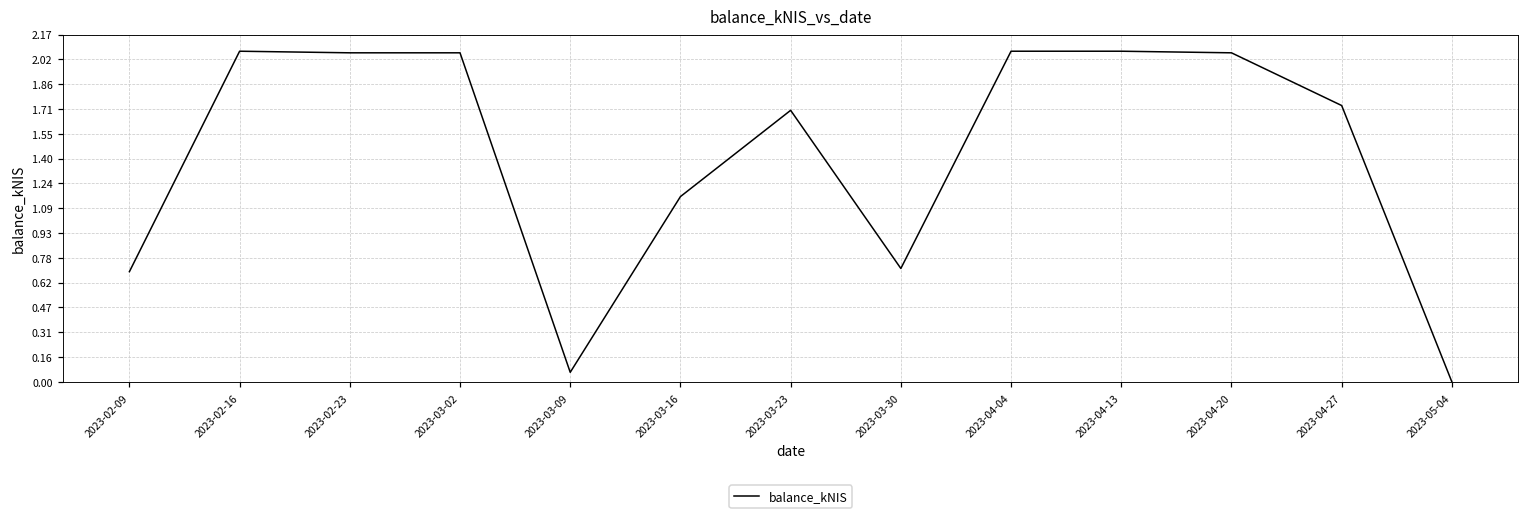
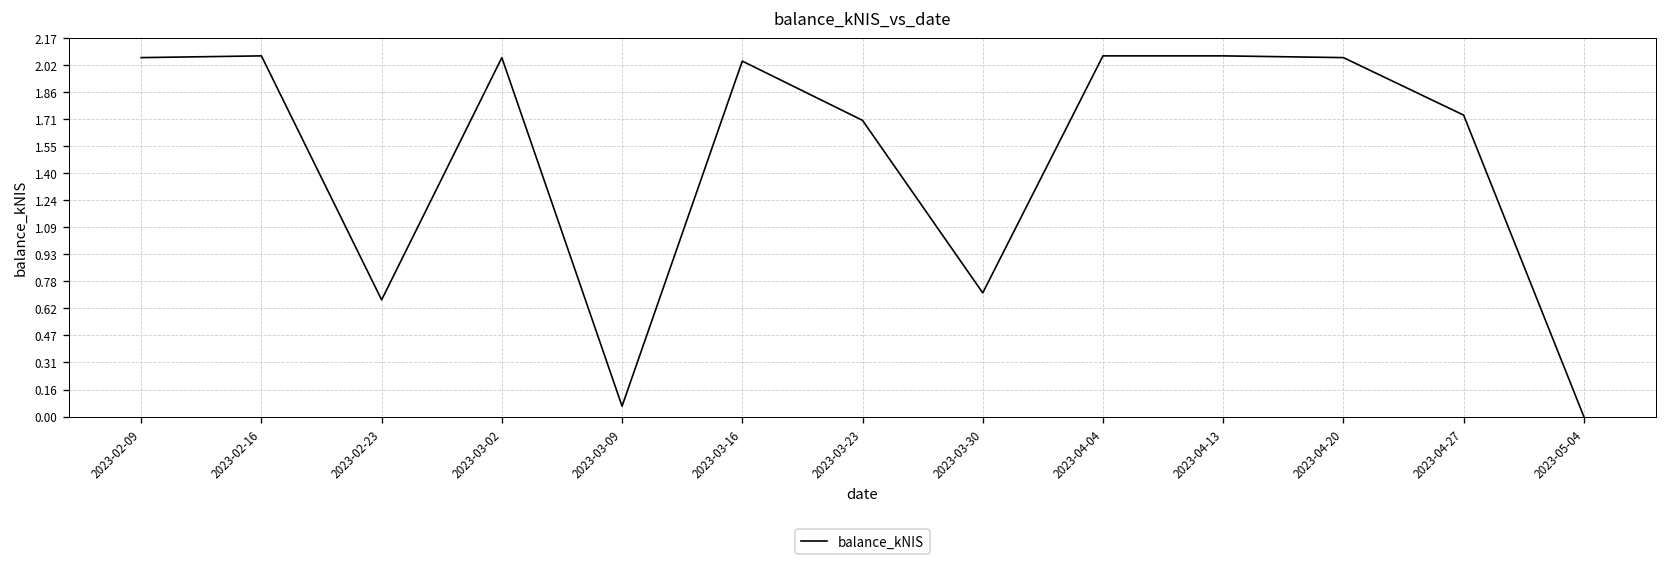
  {
-   "2023-02-09": 0.69,
+   "2023-02-09": 2.06,
    "2023-02-16": 2.07,
-   "2023-02-23": 2.06,
+   "2023-02-23": 0.67,
    "2023-03-02": 2.06,
    "2023-03-09": 0.06,
-   "2023-03-16": 1.16,
+   "2023-03-16": 2.04,
    "2023-03-23": 1.70,
    "2023-03-30": 0.71,
    "2023-04-04": 2.07,
    "2023-04-13": 2.07,
    "2023-04-20": 2.06,
    "2023-04-27": 1.73,
    "2023-05-04": 0.00
  }
